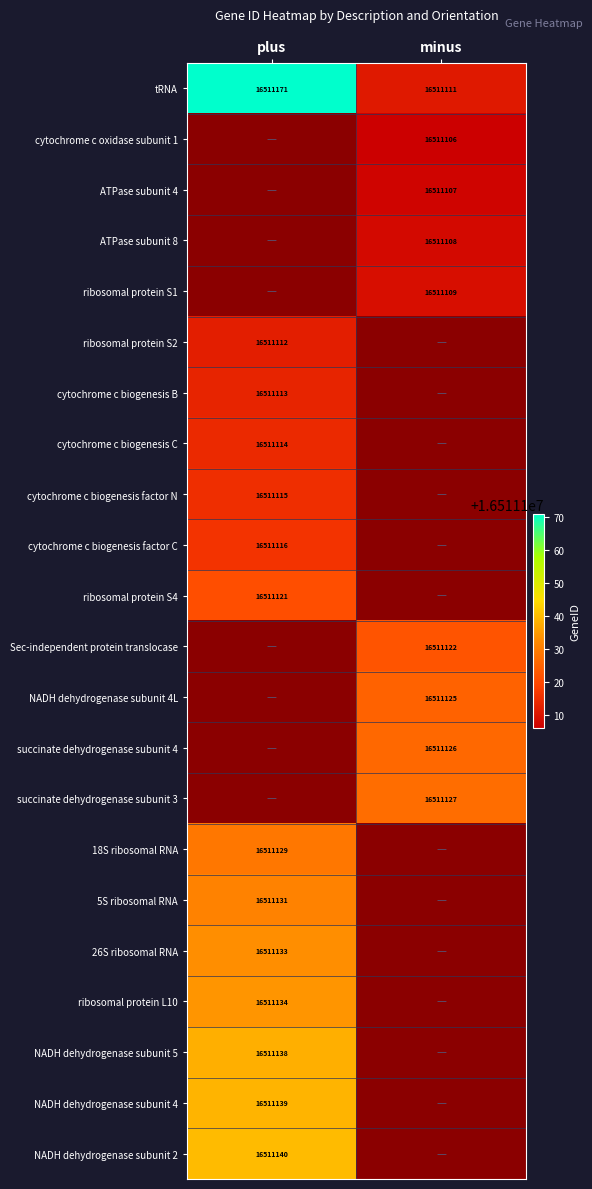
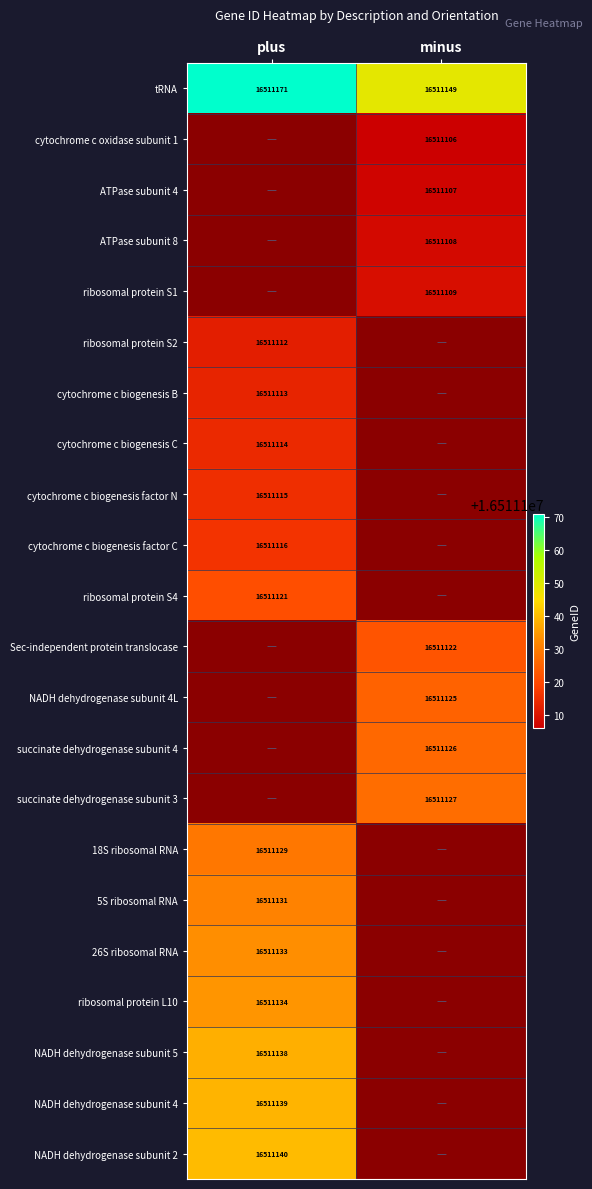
  {
    "tRNA": {
      "plus": 16511171,
-     "minus": 16511111
+     "minus": 16511149
    },
    "cytochrome c oxidase subunit 1": {
      "minus": 16511106
    },
    "ATPase subunit 4": {
      "minus": 16511107
    },
    "ATPase subunit 8": {
      "minus": 16511108
    },
    "ribosomal protein S1": {
      "minus": 16511109
    },
    "ribosomal protein S2": {
      "plus": 16511112
    },
    "cytochrome c biogenesis B": {
      "plus": 16511113
    },
    "cytochrome c biogenesis C": {
      "plus": 16511114
    },
    "cytochrome c biogenesis factor N": {
      "plus": 16511115
    },
    "cytochrome c biogenesis factor C": {
      "plus": 16511116
    },
    "ribosomal protein S4": {
      "plus": 16511121
    },
    "Sec-independent protein translocase": {
      "minus": 16511122
    },
    "NADH dehydrogenase subunit 4L": {
      "minus": 16511125
    },
    "succinate dehydrogenase subunit 4": {
      "minus": 16511126
    },
    "succinate dehydrogenase subunit 3": {
      "minus": 16511127
    },
    "18S ribosomal RNA": {
      "plus": 16511129
    },
    "5S ribosomal RNA": {
      "plus": 16511131
    },
    "26S ribosomal RNA": {
      "plus": 16511133
    },
    "ribosomal protein L10": {
      "plus": 16511134
    },
    "NADH dehydrogenase subunit 5": {
      "plus": 16511138
    },
    "NADH dehydrogenase subunit 4": {
      "plus": 16511139
    },
    "NADH dehydrogenase subunit 2": {
      "plus": 16511140
    }
  }
